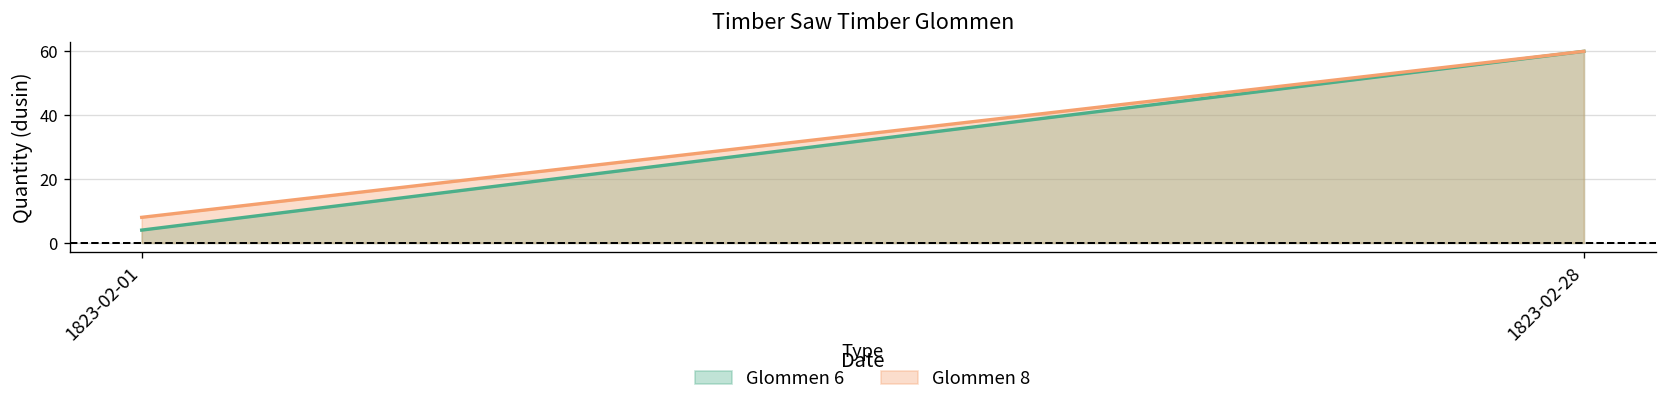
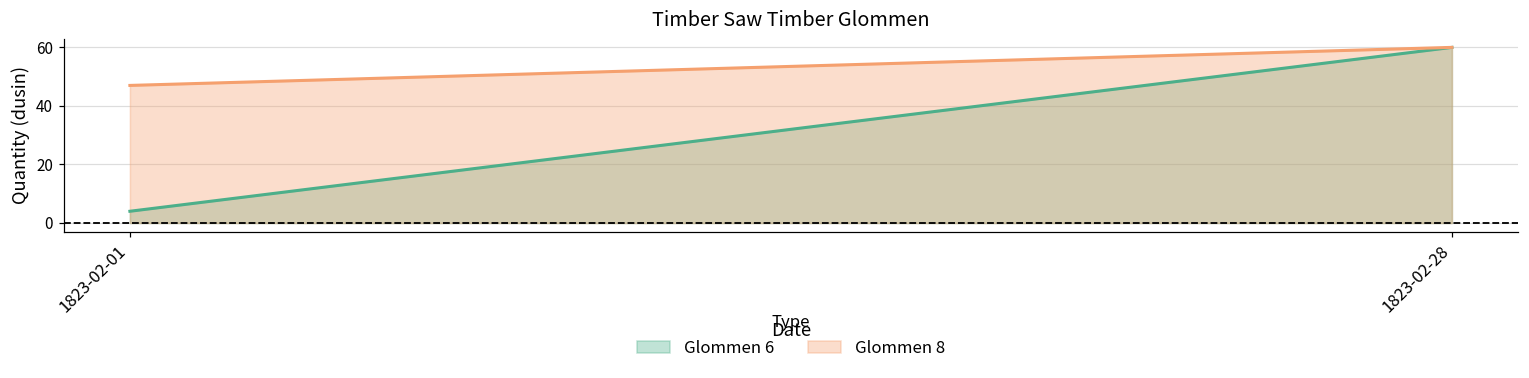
  {
    "Glommen 6": {
      "1823-02-01": 4
    },
    "Glommen 8": {
-     "1823-02-01": 8
+     "1823-02-01": 47
    }
  }
